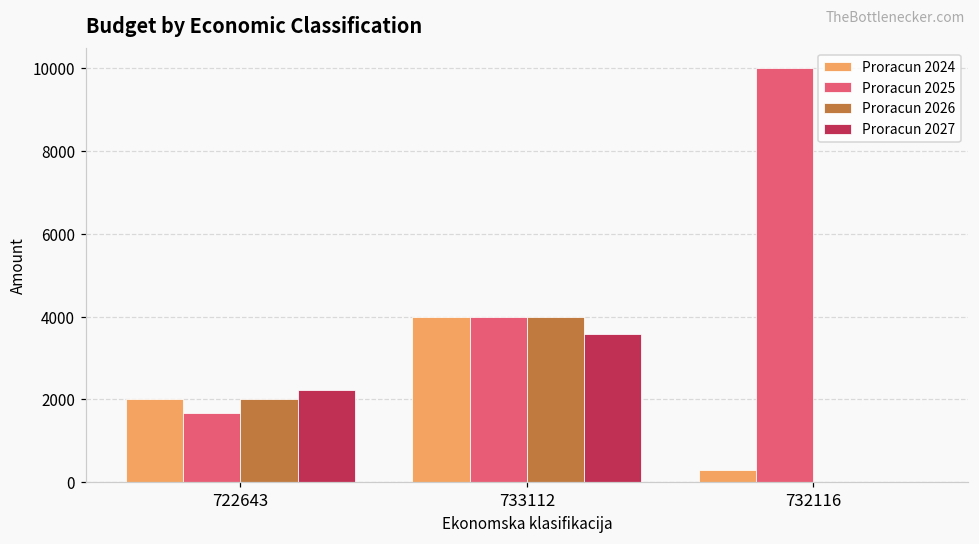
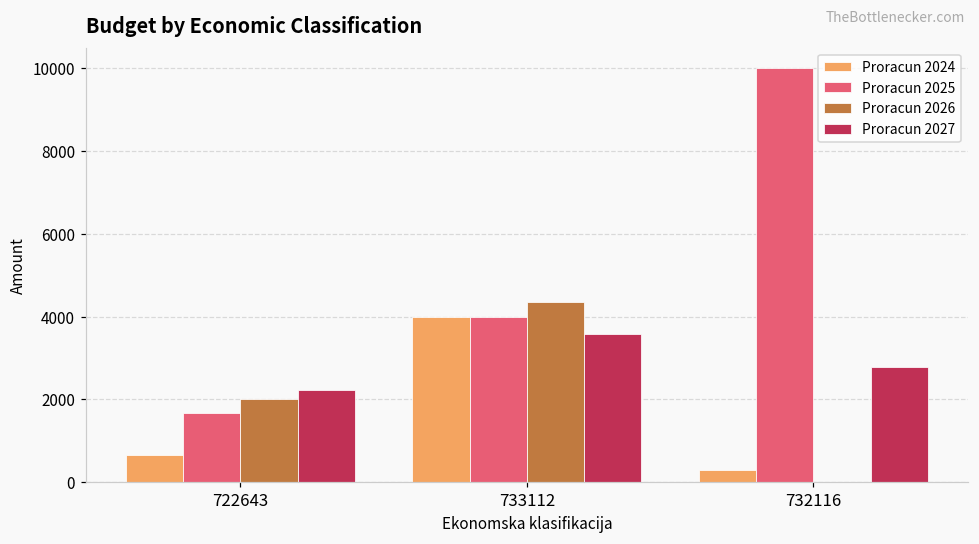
  {
    "Proracun 2024": {
-     "722643": 2000,
+     "722643": 700,
      "733112": 4000,
      "732116": 300
    },
    "Proracun 2025": {
      "722643": 1700,
      "733112": 4000,
      "732116": 10000
    },
    "Proracun 2026": {
      "722643": 2000,
-     "733112": 4000,
+     "733112": 4300,
      "732116": 0
    },
    "Proracun 2027": {
      "722643": 2200,
      "733112": 3600,
-     "732116": 0
+     "732116": 2800
    }
  }
